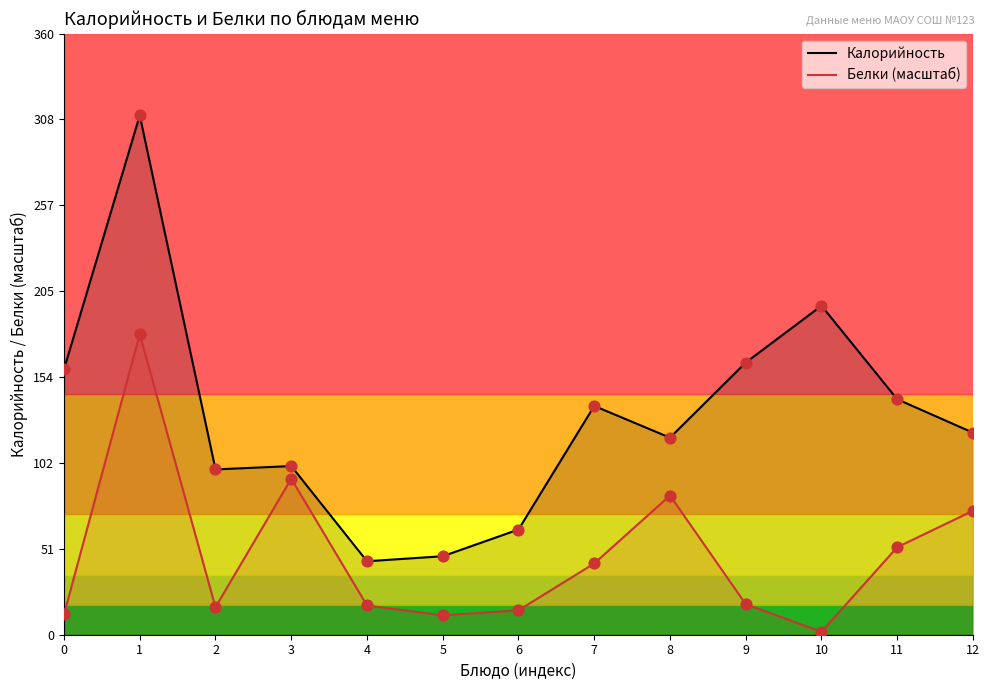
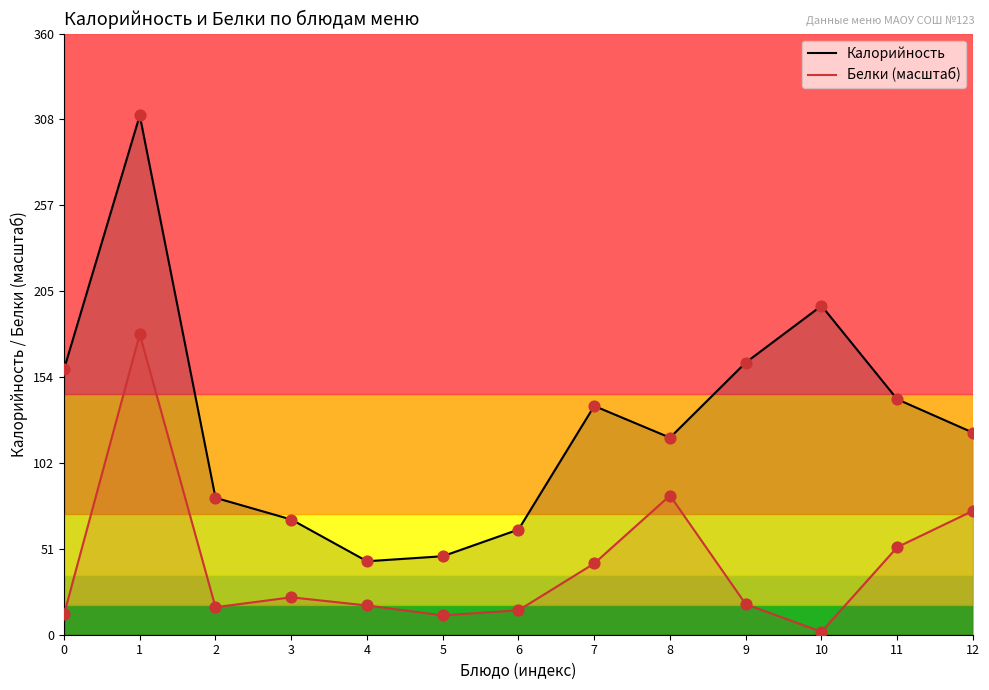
  {
    "Калорийность": {
      "0": 159,
      "1": 311,
-     "2": 99,
-     "3": 101,
+     "2": 82,
+     "3": 69,
      "4": 44,
      "5": 47,
      "6": 63,
      "7": 137,
      "8": 118,
      "9": 163,
      "10": 197,
      "11": 141,
      "12": 121
    },
    "Белки (масштаб)": {
      "0": 12,
      "1": 180,
      "2": 16,
-     "3": 93,
+     "3": 22,
      "4": 18,
      "5": 12,
      "6": 15,
      "7": 43,
      "8": 83,
      "9": 18,
      "10": 2,
      "11": 52,
      "12": 74
    }
  }
